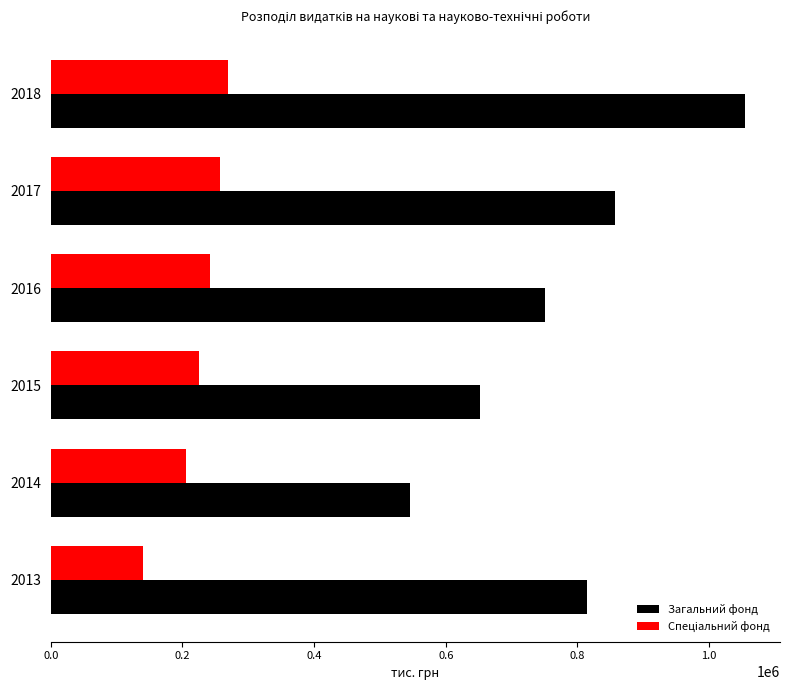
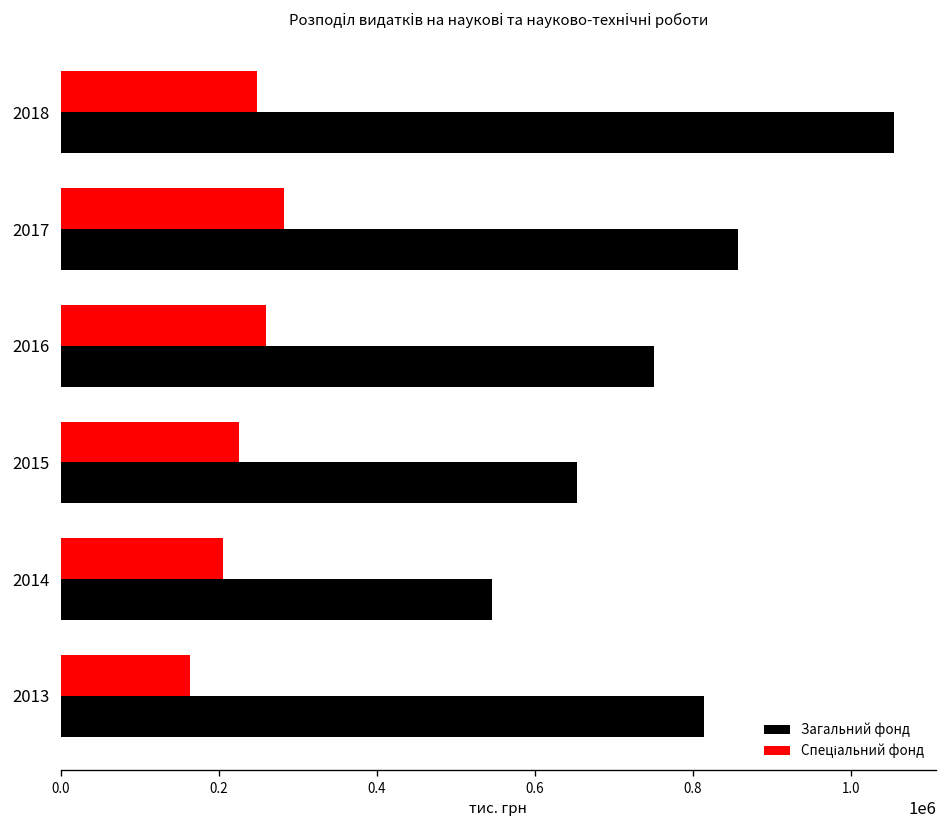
  {
    "Загальний фонд": {
      "2018": 1050000,
      "2017": 860000,
      "2016": 750000,
      "2015": 650000,
      "2014": 550000,
      "2013": 810000
    },
    "Спеціальний фонд": {
-     "2018": 270000,
-     "2017": 260000,
-     "2016": 240000,
+     "2018": 250000,
+     "2017": 280000,
+     "2016": 260000,
      "2015": 230000,
      "2014": 210000,
-     "2013": 140000
+     "2013": 160000
    }
  }
